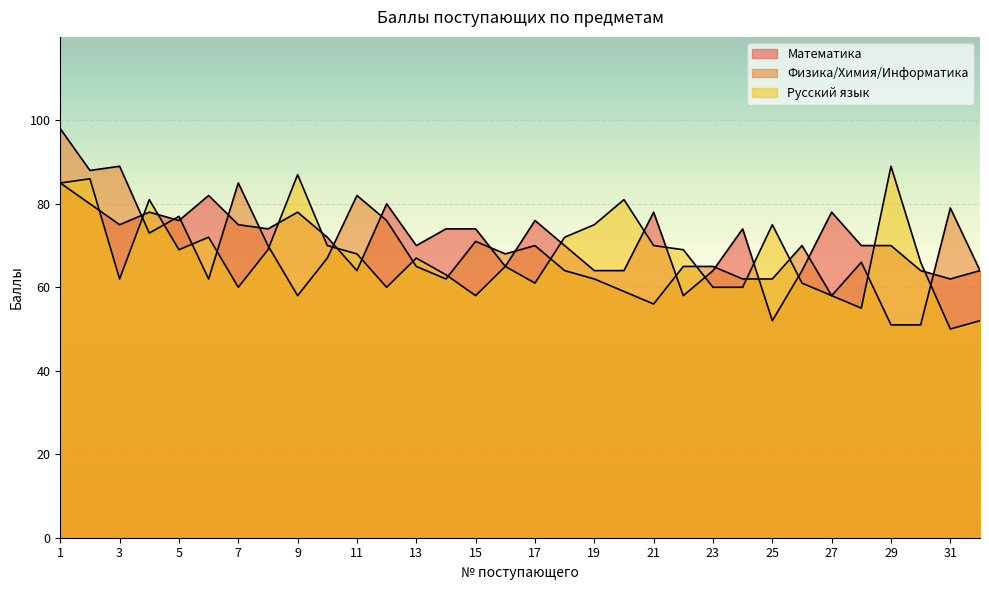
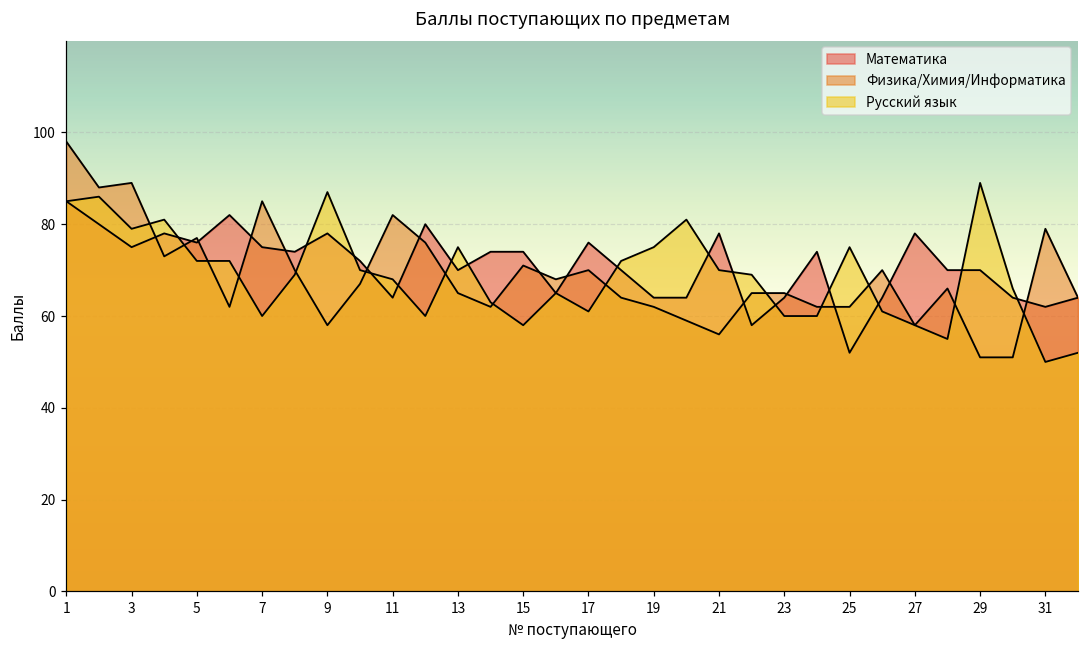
  {
    "Русский язык": {
-     "3": 62,
-     "5": 69,
+     "3": 79,
+     "5": 72,
      "7": 60,
      "9": 87,
      "11": 68,
-     "13": 67,
+     "13": 75,
      "15": 58,
      "17": 61,
      "19": 75,
      "21": 70,
      "23": 60,
      "25": 75,
      "29": 89,
      "31": 50
    }
  }
